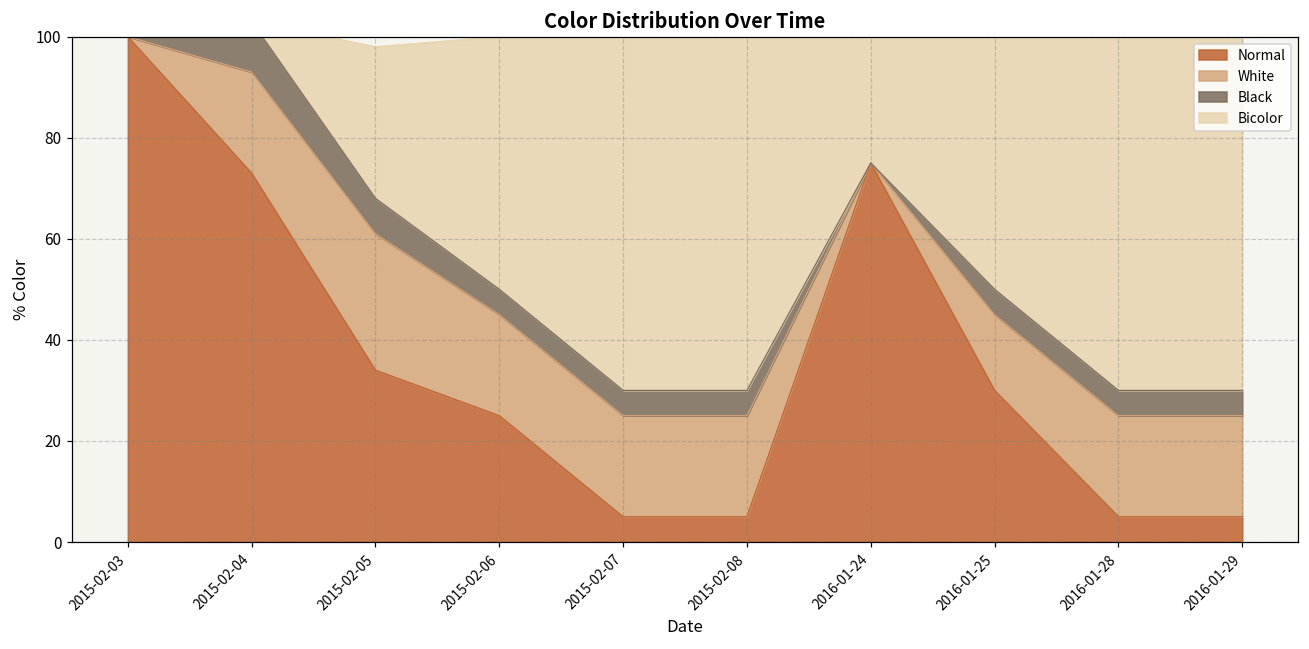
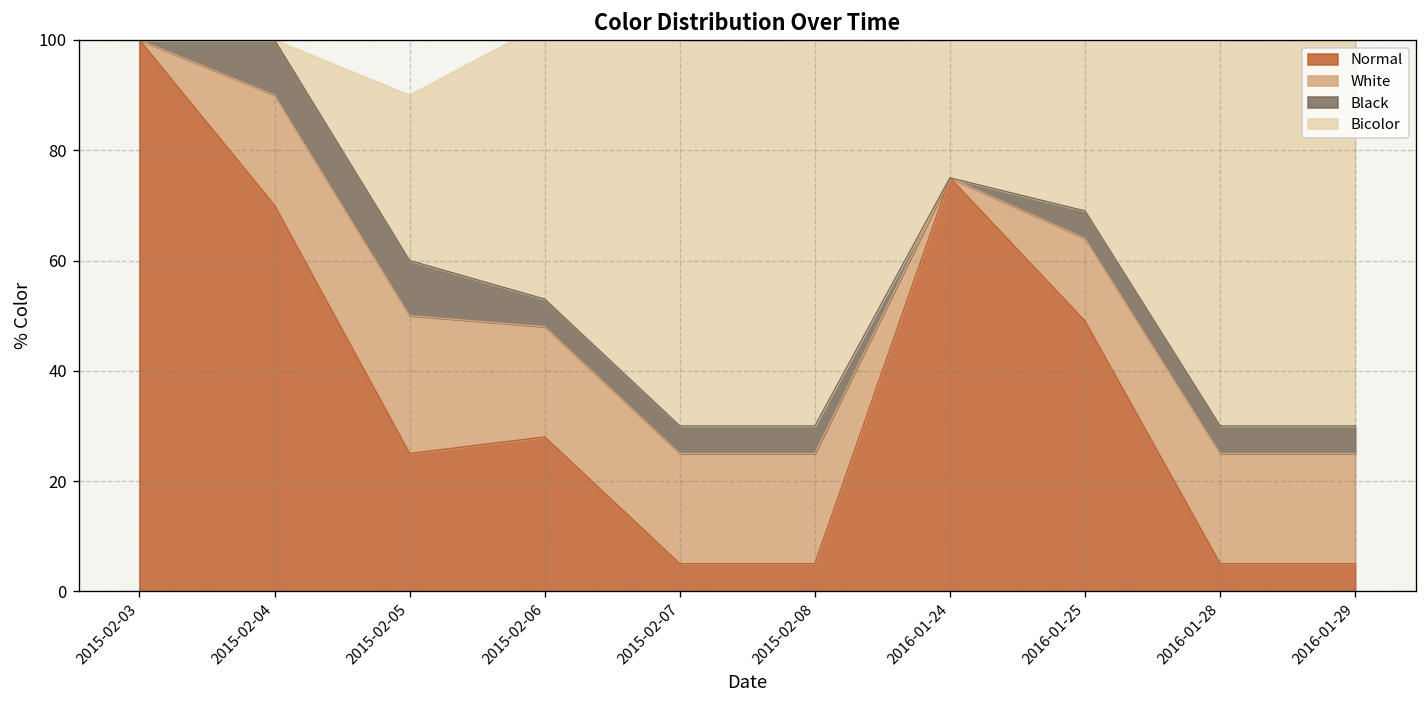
  {
    "Normal": {
-     "2015-02-04": 73,
-     "2015-02-05": 34,
-     "2015-02-06": 25,
+     "2015-02-04": 70,
+     "2015-02-05": 25,
+     "2015-02-06": 28,
      "2015-02-07": 5,
      "2015-02-08": 5,
-     "2016-01-25": 30,
+     "2016-01-25": 49,
      "2016-01-28": 5,
      "2016-01-29": 5
    },
    "White": {
      "2015-02-04": 20,
-     "2015-02-05": 27,
+     "2015-02-05": 25,
      "2015-02-06": 20,
      "2015-02-07": 20,
      "2015-02-08": 20,
      "2016-01-25": 15,
      "2016-01-28": 20,
      "2016-01-29": 20
    },
    "Black": {
-     "2015-02-05": 7,
+     "2015-02-05": 10,
      "2015-02-06": 5,
      "2015-02-07": 5,
      "2015-02-08": 5,
      "2016-01-25": 5,
      "2016-01-28": 5,
      "2016-01-29": 5
    },
    "Bicolor": {
      "2015-02-05": 30,
      "2015-02-07": 70,
      "2015-02-08": 70,
      "2016-01-24": 25,
      "2016-01-28": 70,
      "2016-01-29": 70
    }
  }
